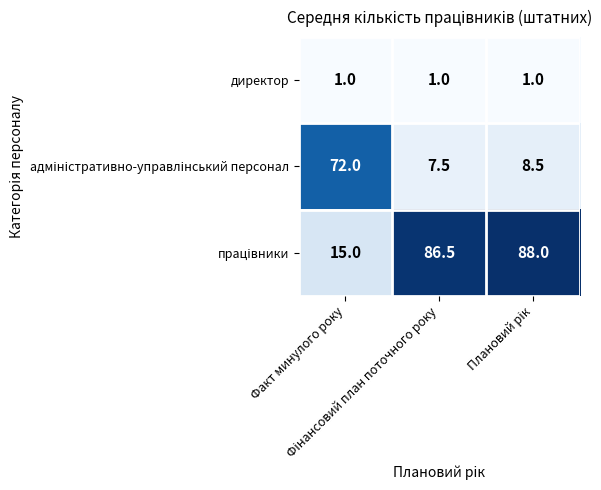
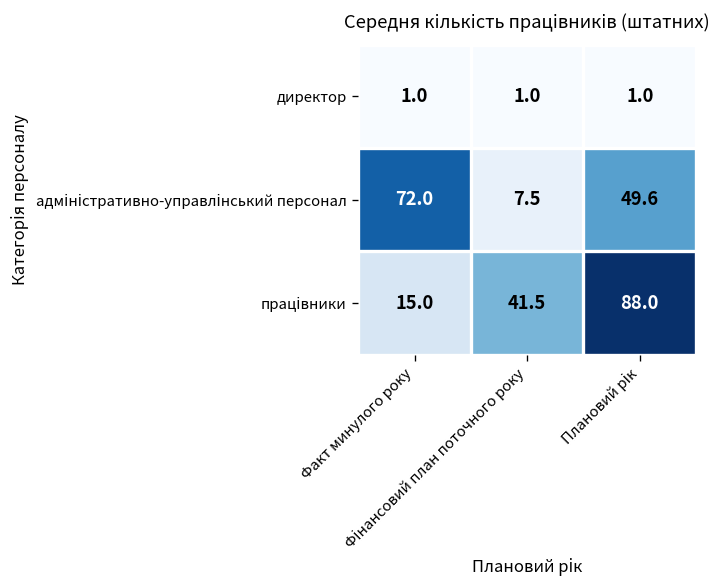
  {
    "директор": {
      "Факт минулого року": 1.0,
      "Фінансовий план поточного року": 1.0,
      "Плановий рік": 1.0
    },
    "адміністративно-управлінський персонал": {
      "Факт минулого року": 72.0,
      "Фінансовий план поточного року": 7.5,
-     "Плановий рік": 8.5
+     "Плановий рік": 49.6
    },
    "працівники": {
      "Факт минулого року": 15.0,
-     "Фінансовий план поточного року": 86.5,
+     "Фінансовий план поточного року": 41.5,
      "Плановий рік": 88.0
    }
  }
